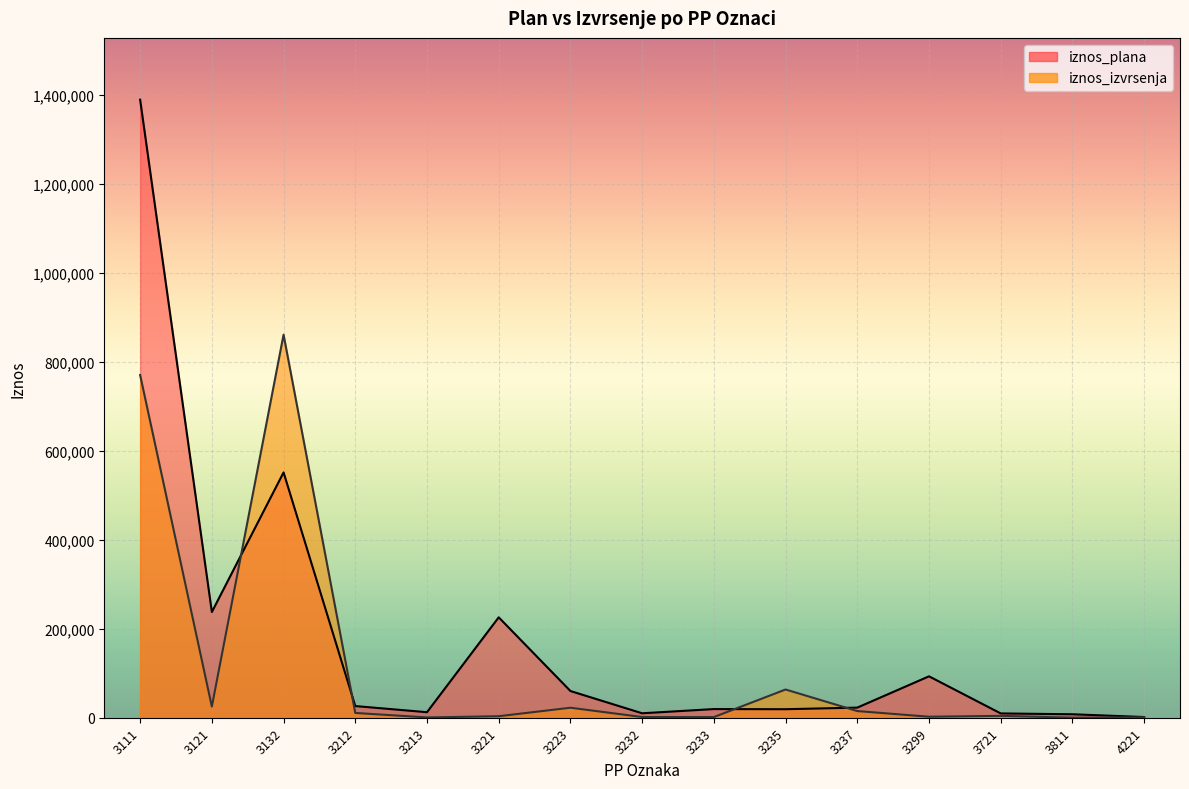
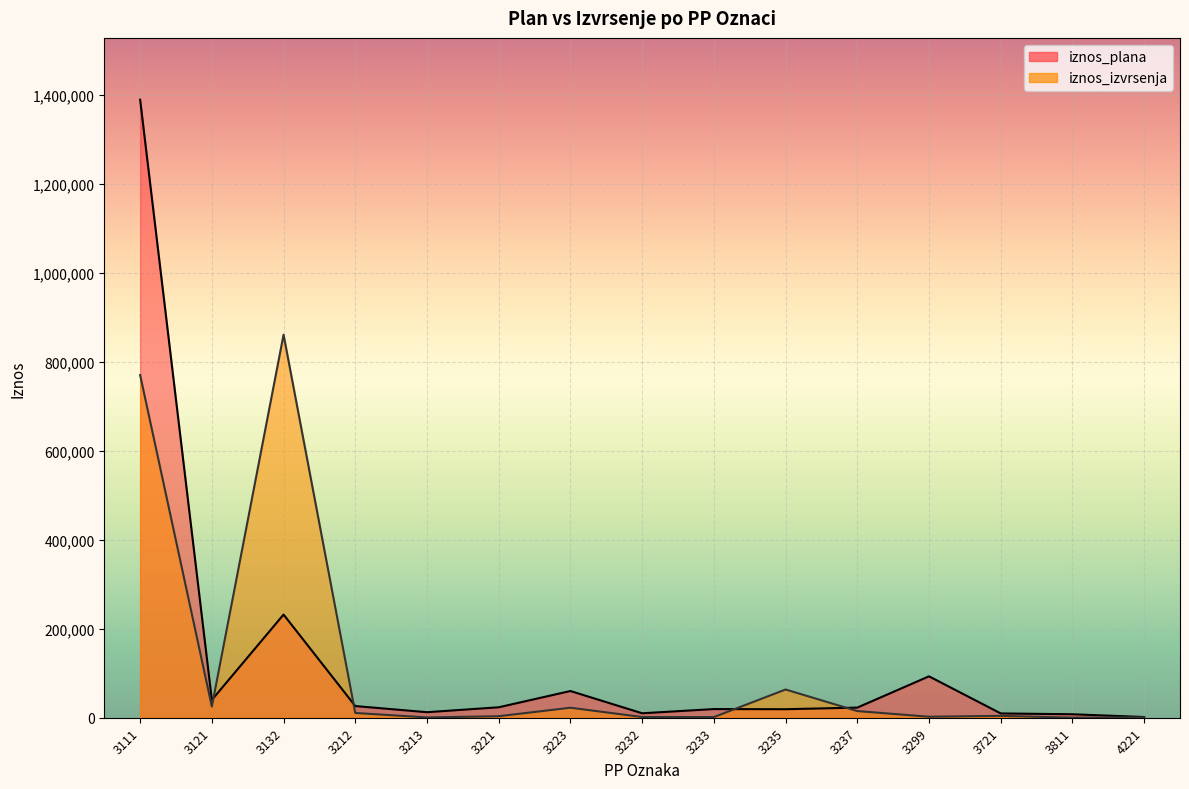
  {
    "iznos_plana": {
      "3111": "1,390,000",
-     "3121": "240,000",
-     "3132": "550,000",
+     "3121": "40,000",
+     "3132": "230,000",
      "3212": "30,000",
      "3213": "10,000",
-     "3221": "230,000",
+     "3221": "20,000",
      "3223": "60,000",
      "3232": "10,000",
      "3233": "20,000",
      "3235": "20,000",
      "3237": "20,000",
      "3299": "90,000",
      "3811": "10,000"
    },
    "iznos_izvrsenja": {
      "3111": "770,000",
      "3121": "30,000",
      "3132": "860,000",
      "3212": "10,000",
      "3213": "0",
      "3221": "0",
      "3223": "20,000",
      "3232": "0",
      "3233": "0",
      "3235": "60,000",
      "3237": "10,000",
      "3299": "0",
      "3811": "0"
    }
  }
